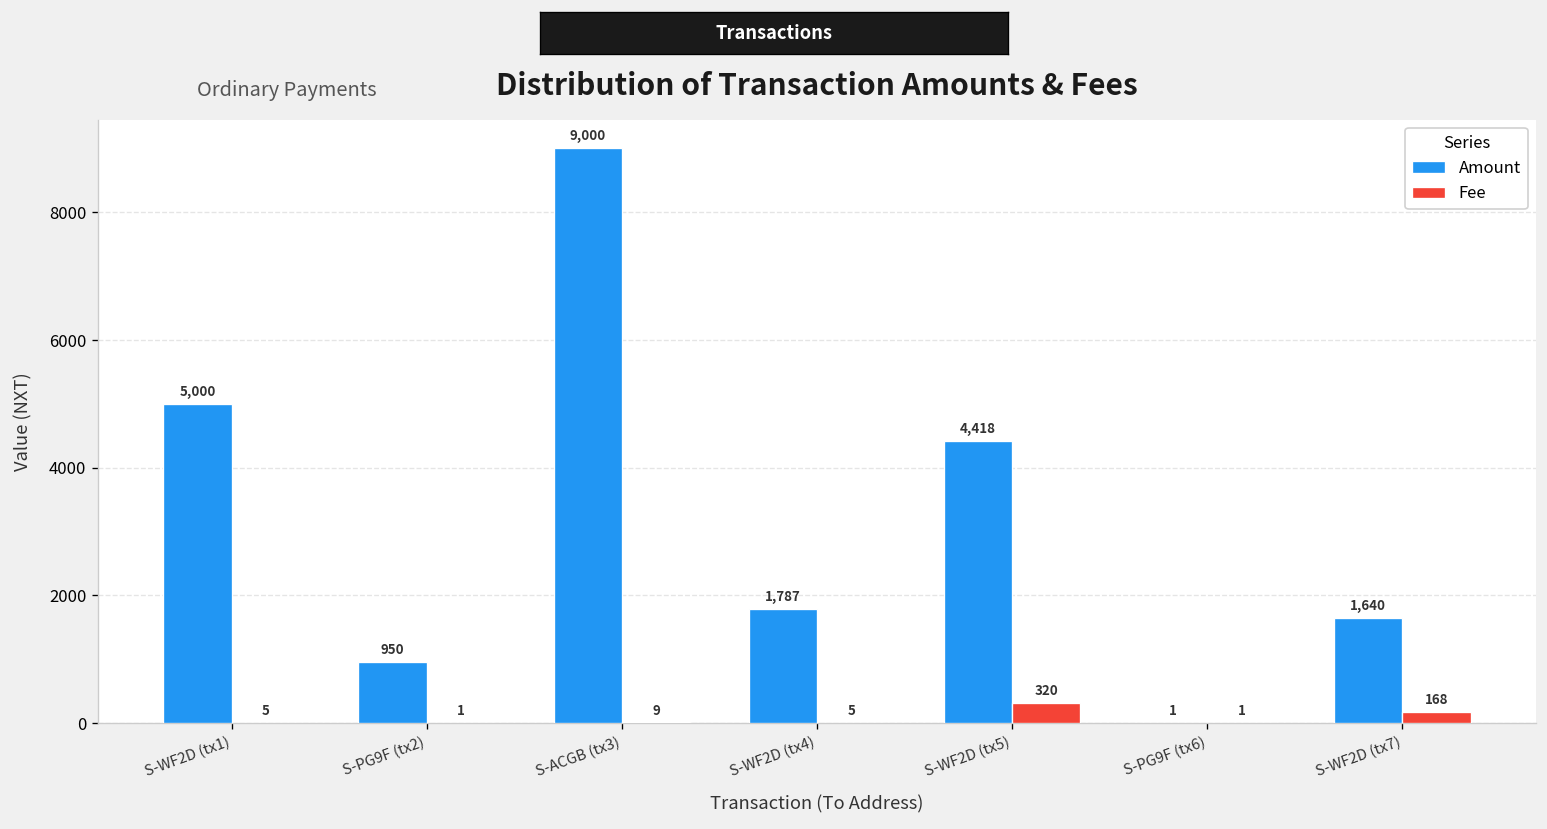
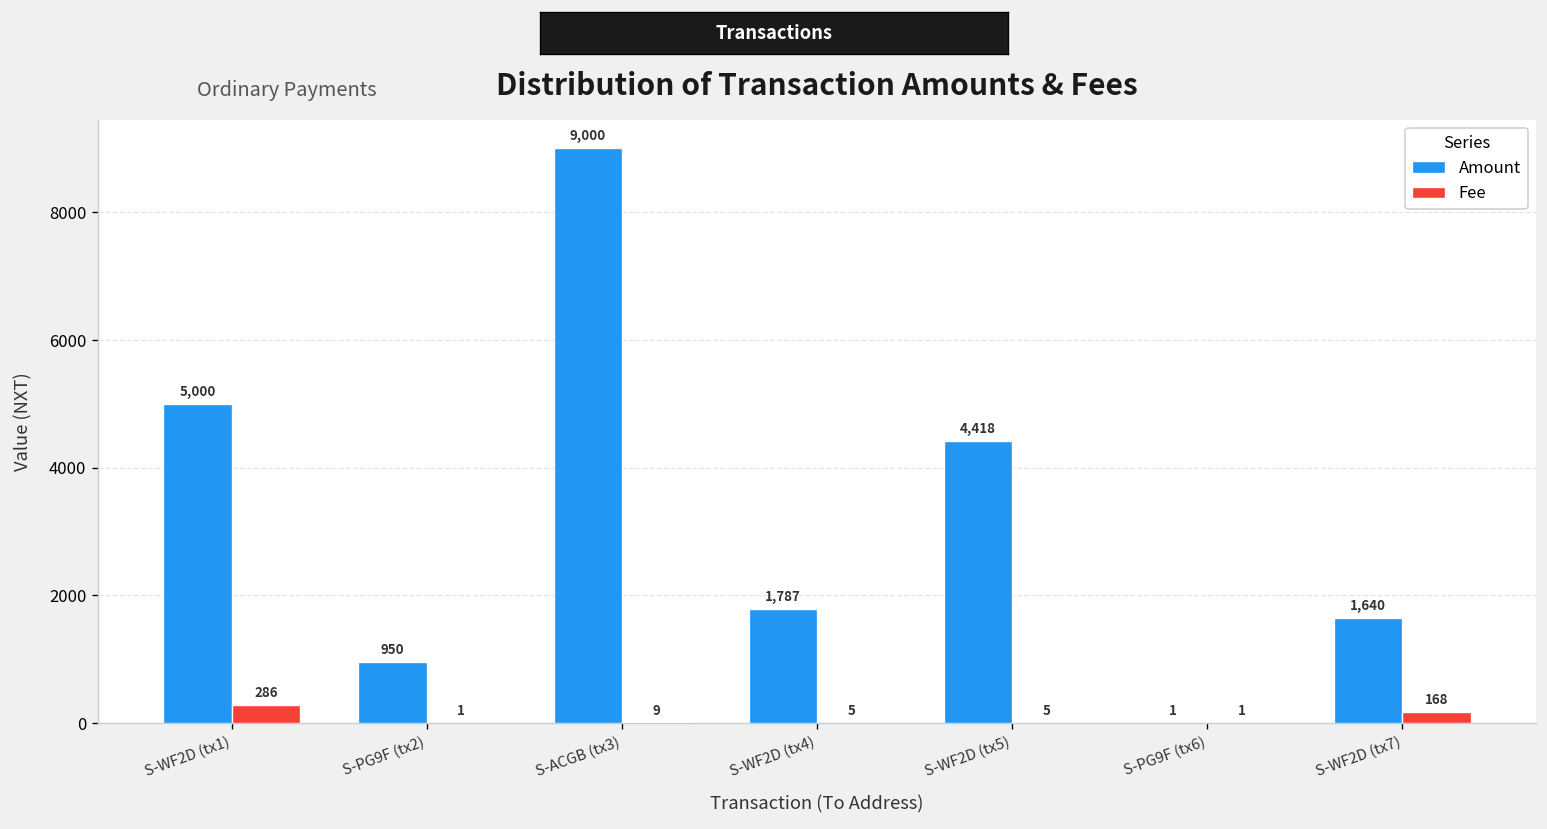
  {
    "Amount": {
      "S-WF2D (tx1)": "5,000",
      "S-PG9F (tx2)": "950",
      "S-ACGB (tx3)": "9,000",
      "S-WF2D (tx4)": "1,787",
      "S-WF2D (tx5)": "4,418",
      "S-PG9F (tx6)": "1",
      "S-WF2D (tx7)": "1,640"
    },
    "Fee": {
-     "S-WF2D (tx1)": "5",
+     "S-WF2D (tx1)": "286",
      "S-PG9F (tx2)": "1",
      "S-ACGB (tx3)": "9",
      "S-WF2D (tx4)": "5",
-     "S-WF2D (tx5)": "320",
+     "S-WF2D (tx5)": "5",
      "S-PG9F (tx6)": "1",
      "S-WF2D (tx7)": "168"
    }
  }
